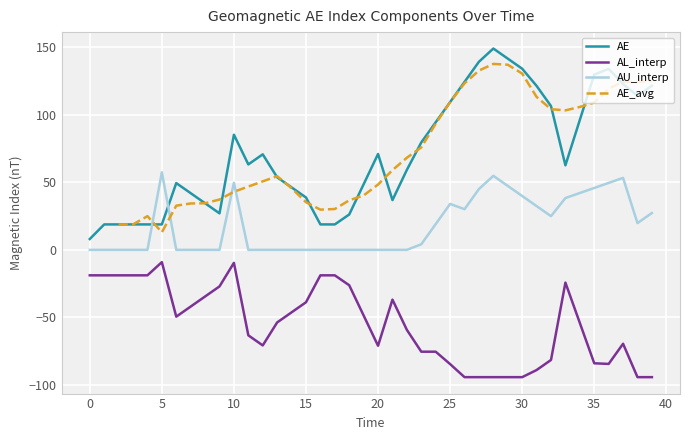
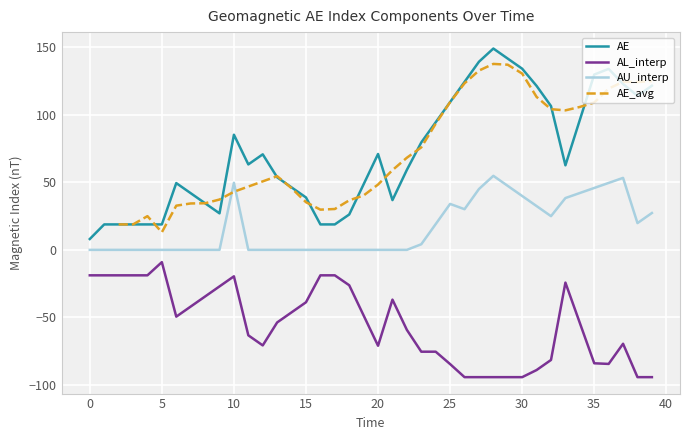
  {
    "AE": {
      "0": 8,
      "5": 19,
      "10": 85,
      "15": 39,
      "20": 71
    },
    "AL_interp": {
      "0": -19,
      "5": -9,
-     "10": -10,
+     "10": -20,
      "15": -39,
      "20": -71,
      "25": -85
    },
    "AU_interp": {
      "0": 0,
-     "5": 58,
+     "5": 0,
      "10": 50,
      "15": 0,
      "20": 0,
      "25": 34
    },
    "AE_avg": {
      "5": 13,
      "10": 43,
      "15": 35,
      "20": 48
    }
  }
